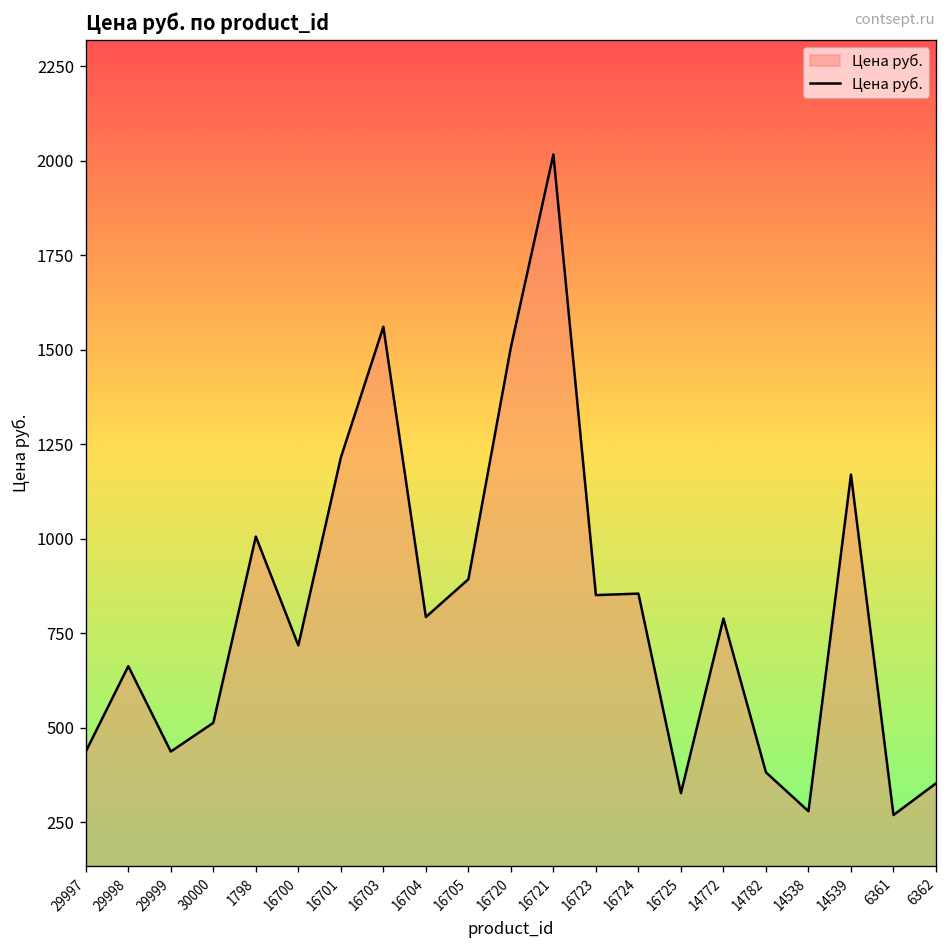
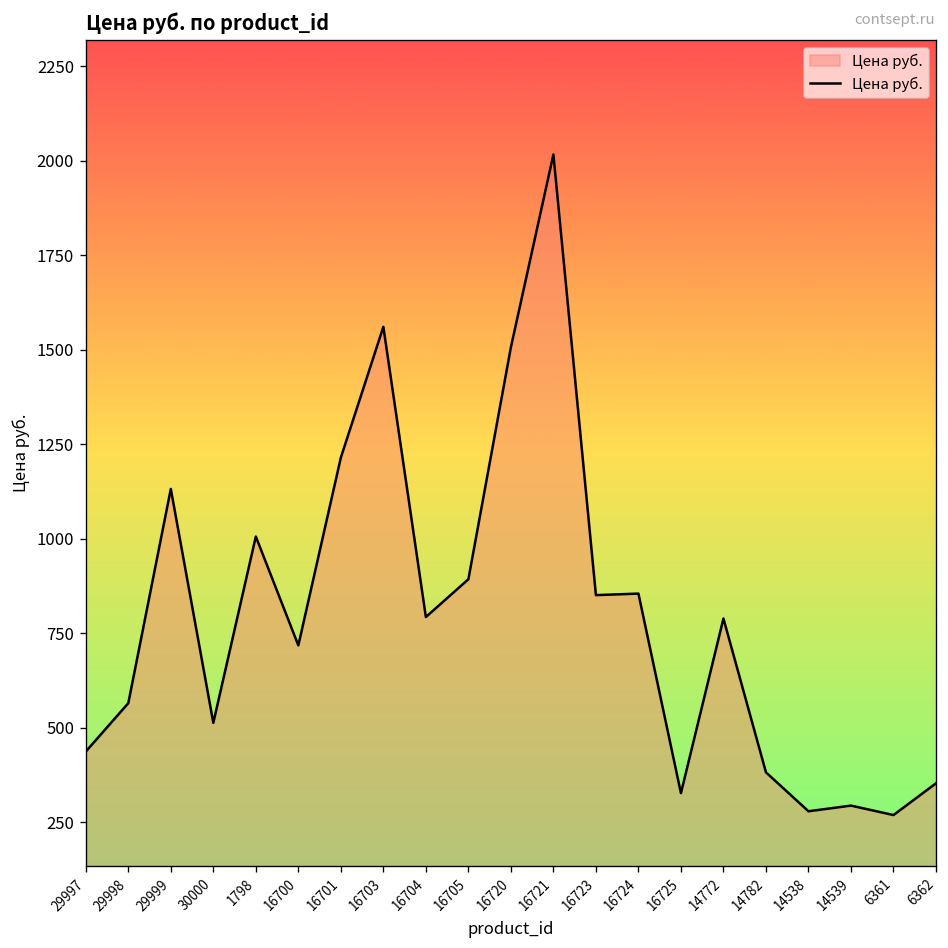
  {
    "29997": 440,
-   "29998": 660,
-   "29999": 440,
+   "29998": 570,
+   "29999": 1130,
    "30000": 510,
    "1798": 1010,
    "16700": 720,
    "16701": 1220,
    "16703": 1560,
    "16704": 790,
    "16705": 890,
    "16720": 1510,
    "16721": 2020,
    "16723": 850,
    "16724": 860,
    "16725": 330,
    "14772": 790,
    "14782": 380,
    "14538": 280,
-   "14539": 1170,
+   "14539": 290,
    "6361": 270,
    "6362": 350
  }
